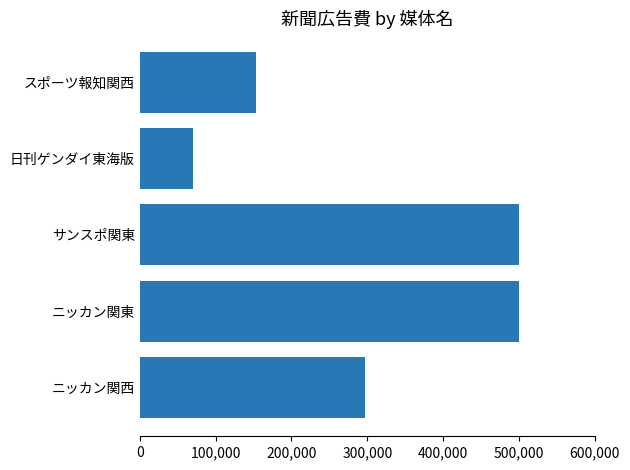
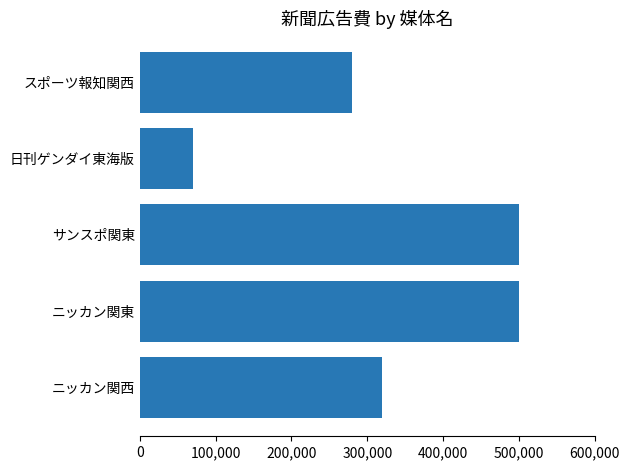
  {
-   "スポーツ報知関西": "150,000",
+   "スポーツ報知関西": "280,000",
    "日刊ゲンダイ東海版": "70,000",
    "サンスポ関東": "500,000",
    "ニッカン関東": "500,000",
-   "ニッカン関西": "300,000"
+   "ニッカン関西": "320,000"
  }
